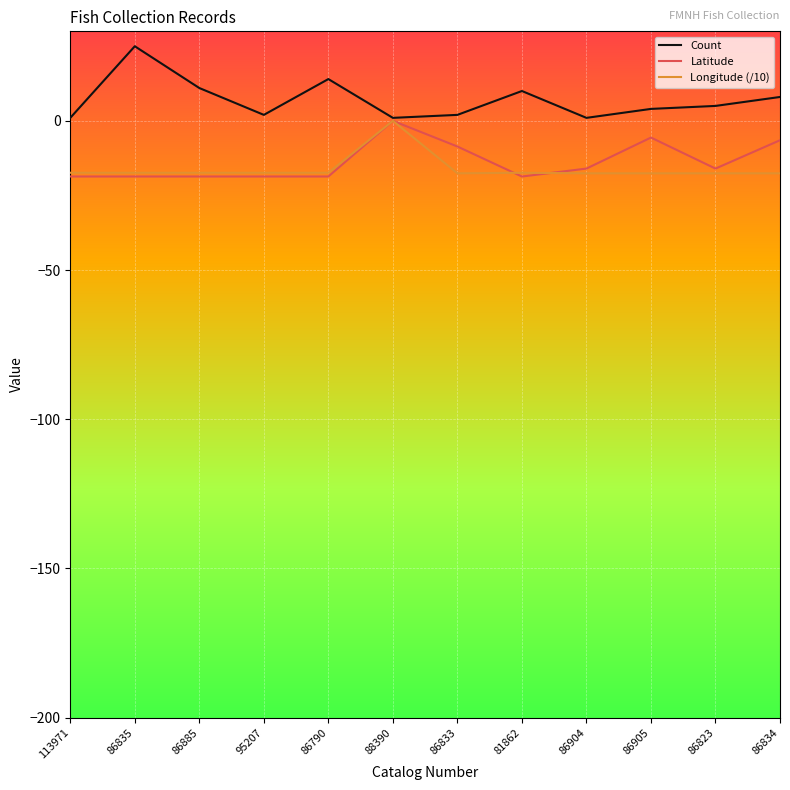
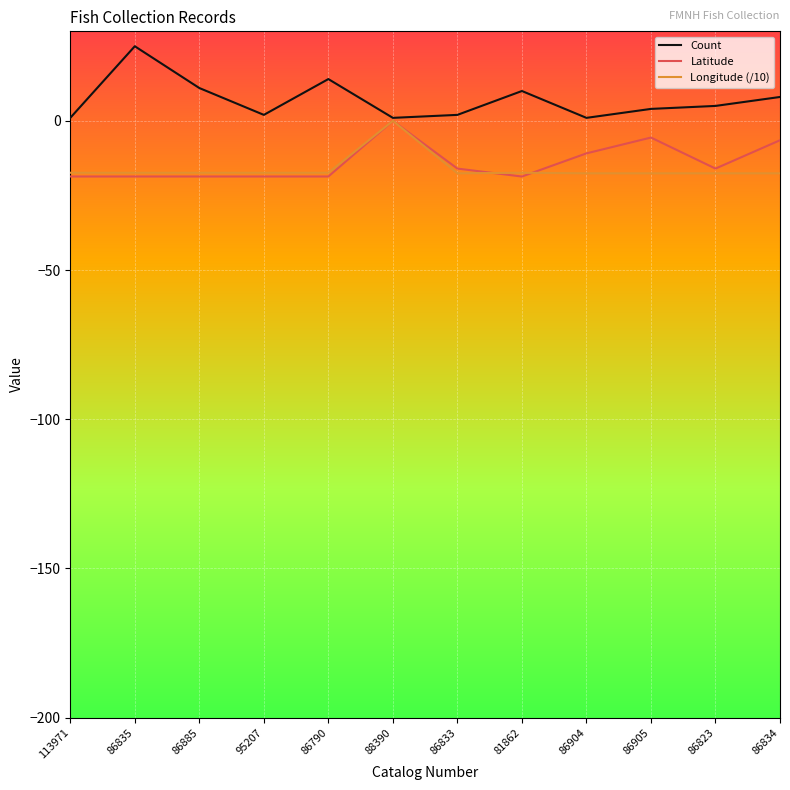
  {
    "Count": {
      "113971": 1,
      "86835": 25,
      "86885": 11,
      "95207": 2,
      "86790": 14,
      "88390": 1,
      "86833": 2,
      "81862": 10,
      "86904": 1,
      "86905": 4,
      "86823": 5,
      "86834": 8
    },
    "Latitude": {
      "113971": -19,
      "86835": -19,
      "86885": -19,
      "95207": -19,
      "86790": -19,
-     "86833": -9,
+     "86833": -16,
      "81862": -19,
-     "86904": -16,
+     "86904": -11,
      "86905": -6,
      "86823": -16,
      "86834": -7
    },
    "Longitude (/10)": {
      "113971": -17,
      "86835": -17,
      "86885": -17,
      "95207": -17,
      "86790": -17,
      "86833": -18,
      "81862": -17,
      "86904": -18,
      "86905": -18,
      "86823": -18,
      "86834": -18
    }
  }
